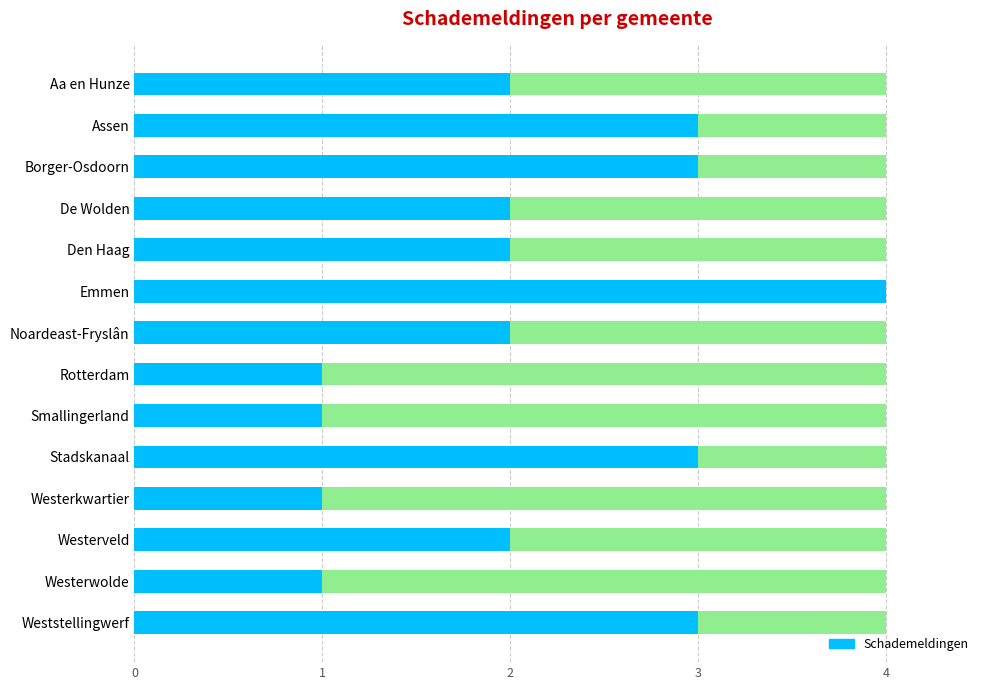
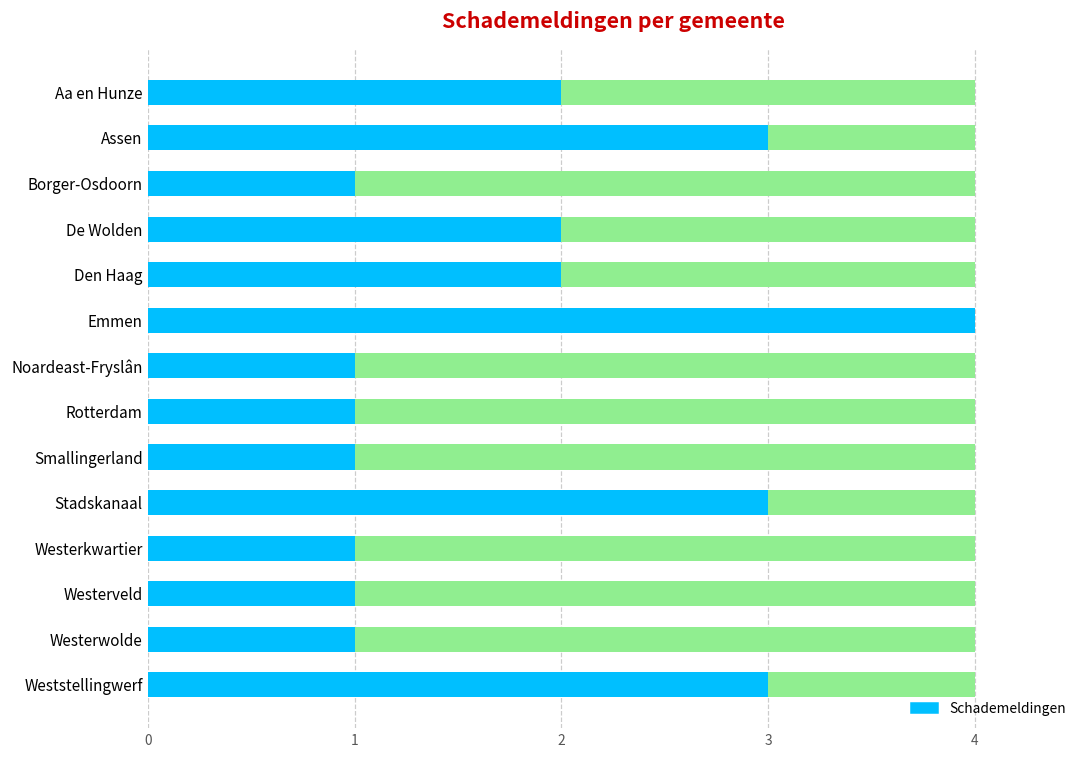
  {
    "Schademeldingen": {
-     "Borger-Osdoorn": 3,
+     "Borger-Osdoorn": 1,
      "Emmen": 4,
-     "Noardeast-Fryslân": 2,
-     "Westerveld": 2
+     "Noardeast-Fryslân": 1,
+     "Westerveld": 1
    }
  }
